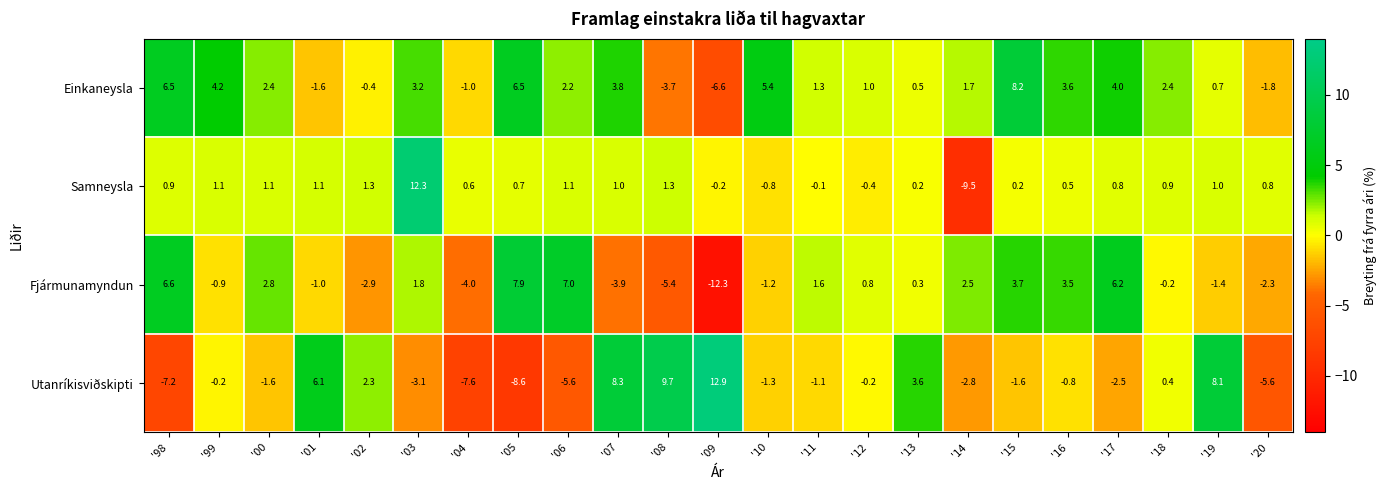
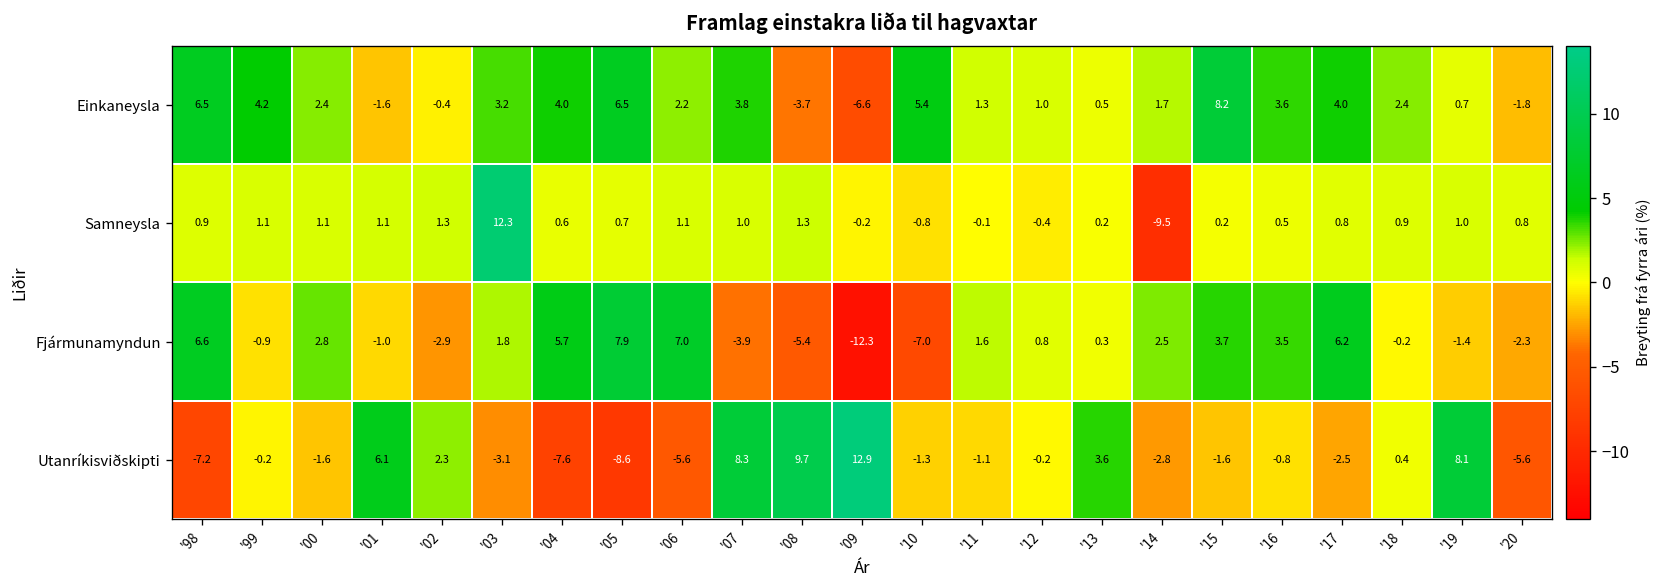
  {
    "Einkaneysla": {
      "'98": 6.5,
      "'99": 4.2,
      "'00": 2.4,
      "'01": -1.6,
      "'02": -0.4,
      "'03": 3.2,
-     "'04": -1.0,
+     "'04": 4.0,
      "'05": 6.5,
      "'06": 2.2,
      "'07": 3.8,
      "'08": -3.7,
      "'09": -6.6,
      "'10": 5.4,
      "'11": 1.3,
      "'12": 1.0,
      "'13": 0.5,
      "'14": 1.7,
      "'15": 8.2,
      "'16": 3.6,
      "'17": 4.0,
      "'18": 2.4,
      "'19": 0.7,
      "'20": -1.8
    },
    "Samneysla": {
      "'98": 0.9,
      "'99": 1.1,
      "'00": 1.1,
      "'01": 1.1,
      "'02": 1.3,
      "'03": 12.3,
      "'04": 0.6,
      "'05": 0.7,
      "'06": 1.1,
      "'07": 1.0,
      "'08": 1.3,
      "'09": -0.2,
      "'10": -0.8,
      "'11": -0.1,
      "'12": -0.4,
      "'13": 0.2,
      "'14": -9.5,
      "'15": 0.2,
      "'16": 0.5,
      "'17": 0.8,
      "'18": 0.9,
      "'19": 1.0,
      "'20": 0.8
    },
    "Fjármunamyndun": {
      "'98": 6.6,
      "'99": -0.9,
      "'00": 2.8,
      "'01": -1.0,
      "'02": -2.9,
      "'03": 1.8,
-     "'04": -4.0,
+     "'04": 5.7,
      "'05": 7.9,
      "'06": 7.0,
      "'07": -3.9,
      "'08": -5.4,
      "'09": -12.3,
-     "'10": -1.2,
+     "'10": -7.0,
      "'11": 1.6,
      "'12": 0.8,
      "'13": 0.3,
      "'14": 2.5,
      "'15": 3.7,
      "'16": 3.5,
      "'17": 6.2,
      "'18": -0.2,
      "'19": -1.4,
      "'20": -2.3
    },
    "Utanríkisviðskipti": {
      "'98": -7.2,
      "'99": -0.2,
      "'00": -1.6,
      "'01": 6.1,
      "'02": 2.3,
      "'03": -3.1,
      "'04": -7.6,
      "'05": -8.6,
      "'06": -5.6,
      "'07": 8.3,
      "'08": 9.7,
      "'09": 12.9,
      "'10": -1.3,
      "'11": -1.1,
      "'12": -0.2,
      "'13": 3.6,
      "'14": -2.8,
      "'15": -1.6,
      "'16": -0.8,
      "'17": -2.5,
      "'18": 0.4,
      "'19": 8.1,
      "'20": -5.6
    }
  }
